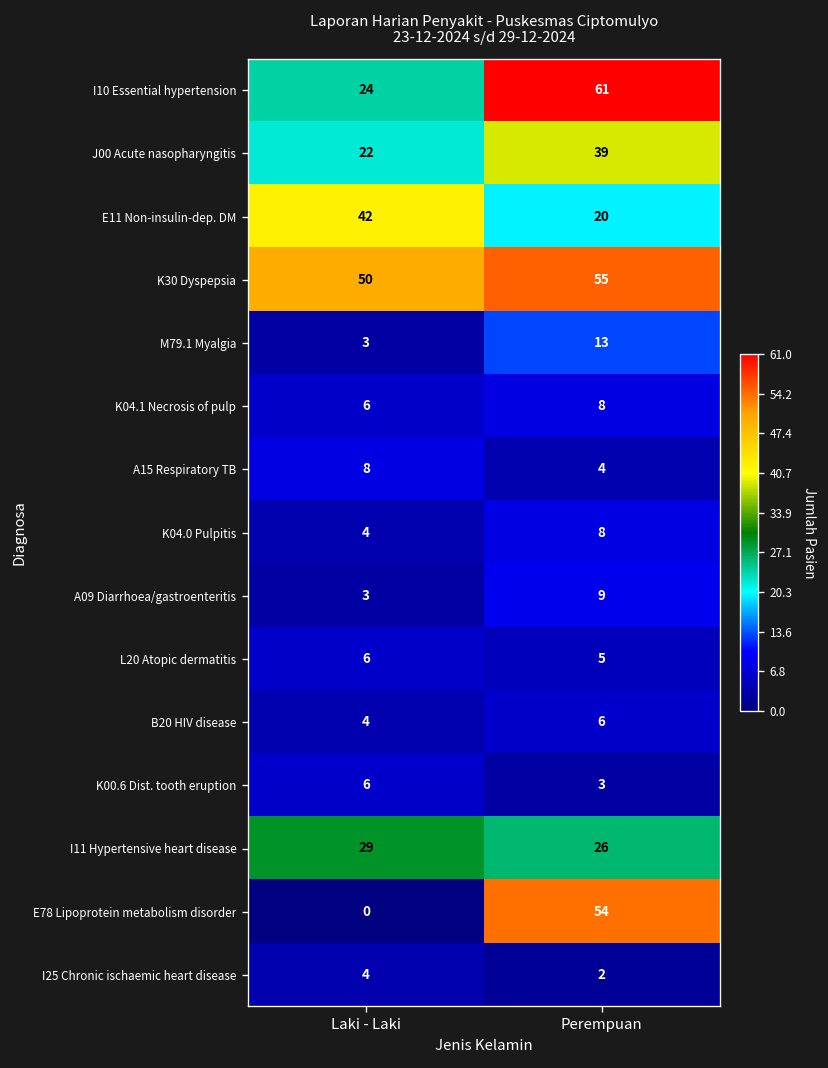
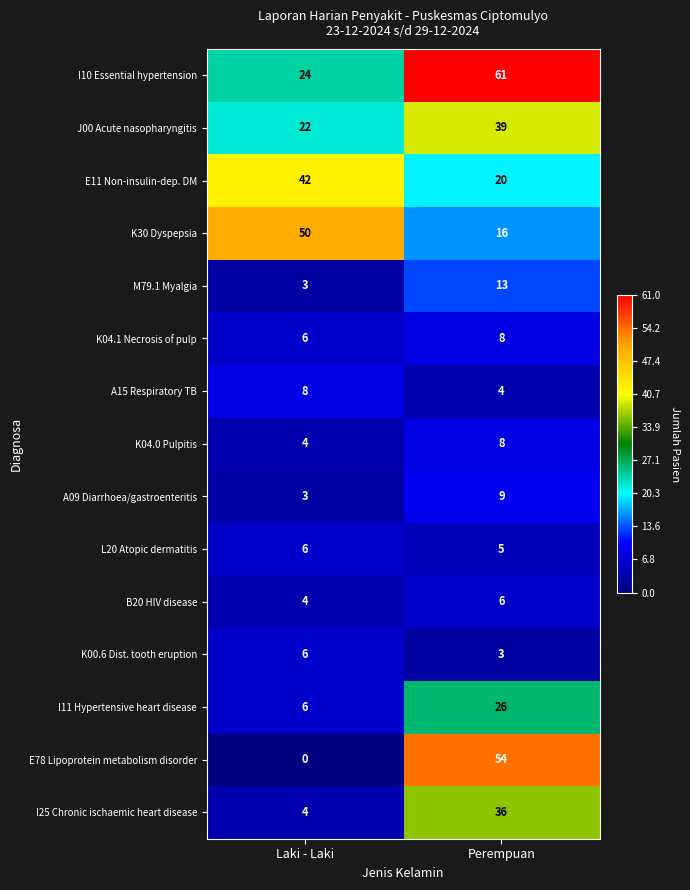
  {
    "I10 Essential hypertension": {
      "Laki - Laki": 24,
      "Perempuan": 61
    },
    "J00 Acute nasopharyngitis": {
      "Laki - Laki": 22,
      "Perempuan": 39
    },
    "E11 Non-insulin-dep. DM": {
      "Laki - Laki": 42,
      "Perempuan": 20
    },
    "K30 Dyspepsia": {
      "Laki - Laki": 50,
-     "Perempuan": 55
+     "Perempuan": 16
    },
    "M79.1 Myalgia": {
      "Laki - Laki": 3,
      "Perempuan": 13
    },
    "K04.1 Necrosis of pulp": {
      "Laki - Laki": 6,
      "Perempuan": 8
    },
    "A15 Respiratory TB": {
      "Laki - Laki": 8,
      "Perempuan": 4
    },
    "K04.0 Pulpitis": {
      "Laki - Laki": 4,
      "Perempuan": 8
    },
    "A09 Diarrhoea/gastroenteritis": {
      "Laki - Laki": 3,
      "Perempuan": 9
    },
    "L20 Atopic dermatitis": {
      "Laki - Laki": 6,
      "Perempuan": 5
    },
    "B20 HIV disease": {
      "Laki - Laki": 4,
      "Perempuan": 6
    },
    "K00.6 Dist. tooth eruption": {
      "Laki - Laki": 6,
      "Perempuan": 3
    },
    "I11 Hypertensive heart disease": {
-     "Laki - Laki": 29,
+     "Laki - Laki": 6,
      "Perempuan": 26
    },
    "E78 Lipoprotein metabolism disorder": {
      "Laki - Laki": 0,
      "Perempuan": 54
    },
    "I25 Chronic ischaemic heart disease": {
      "Laki - Laki": 4,
-     "Perempuan": 2
+     "Perempuan": 36
    }
  }
